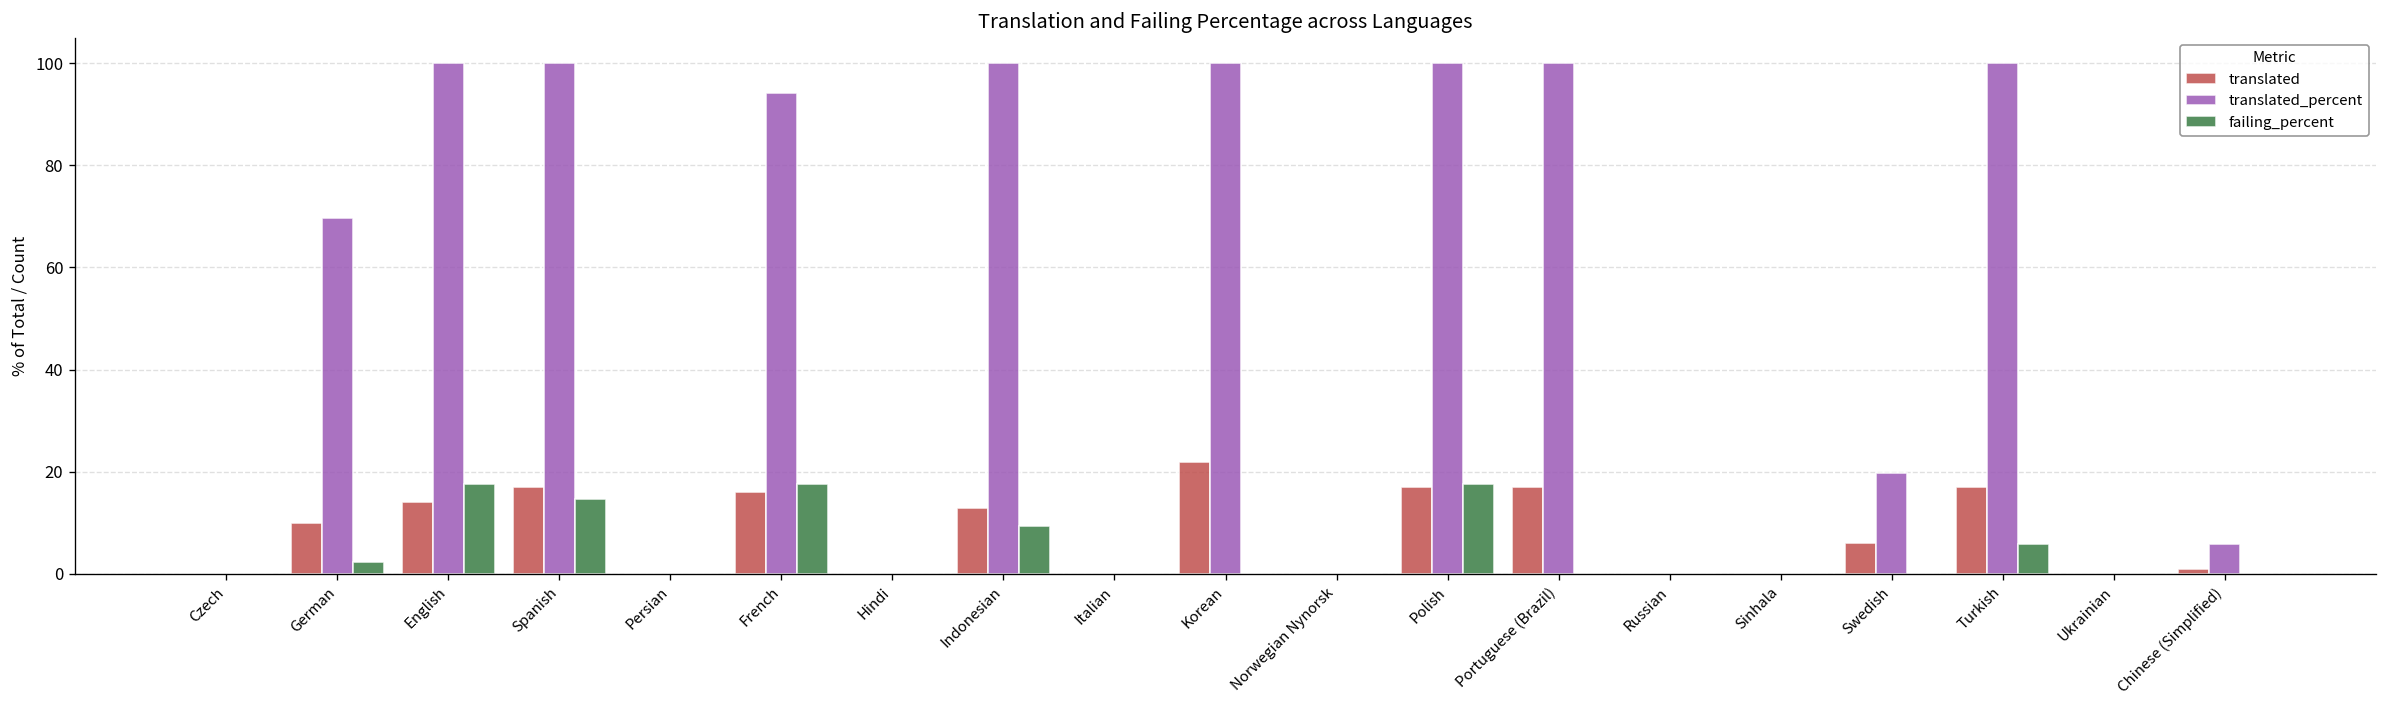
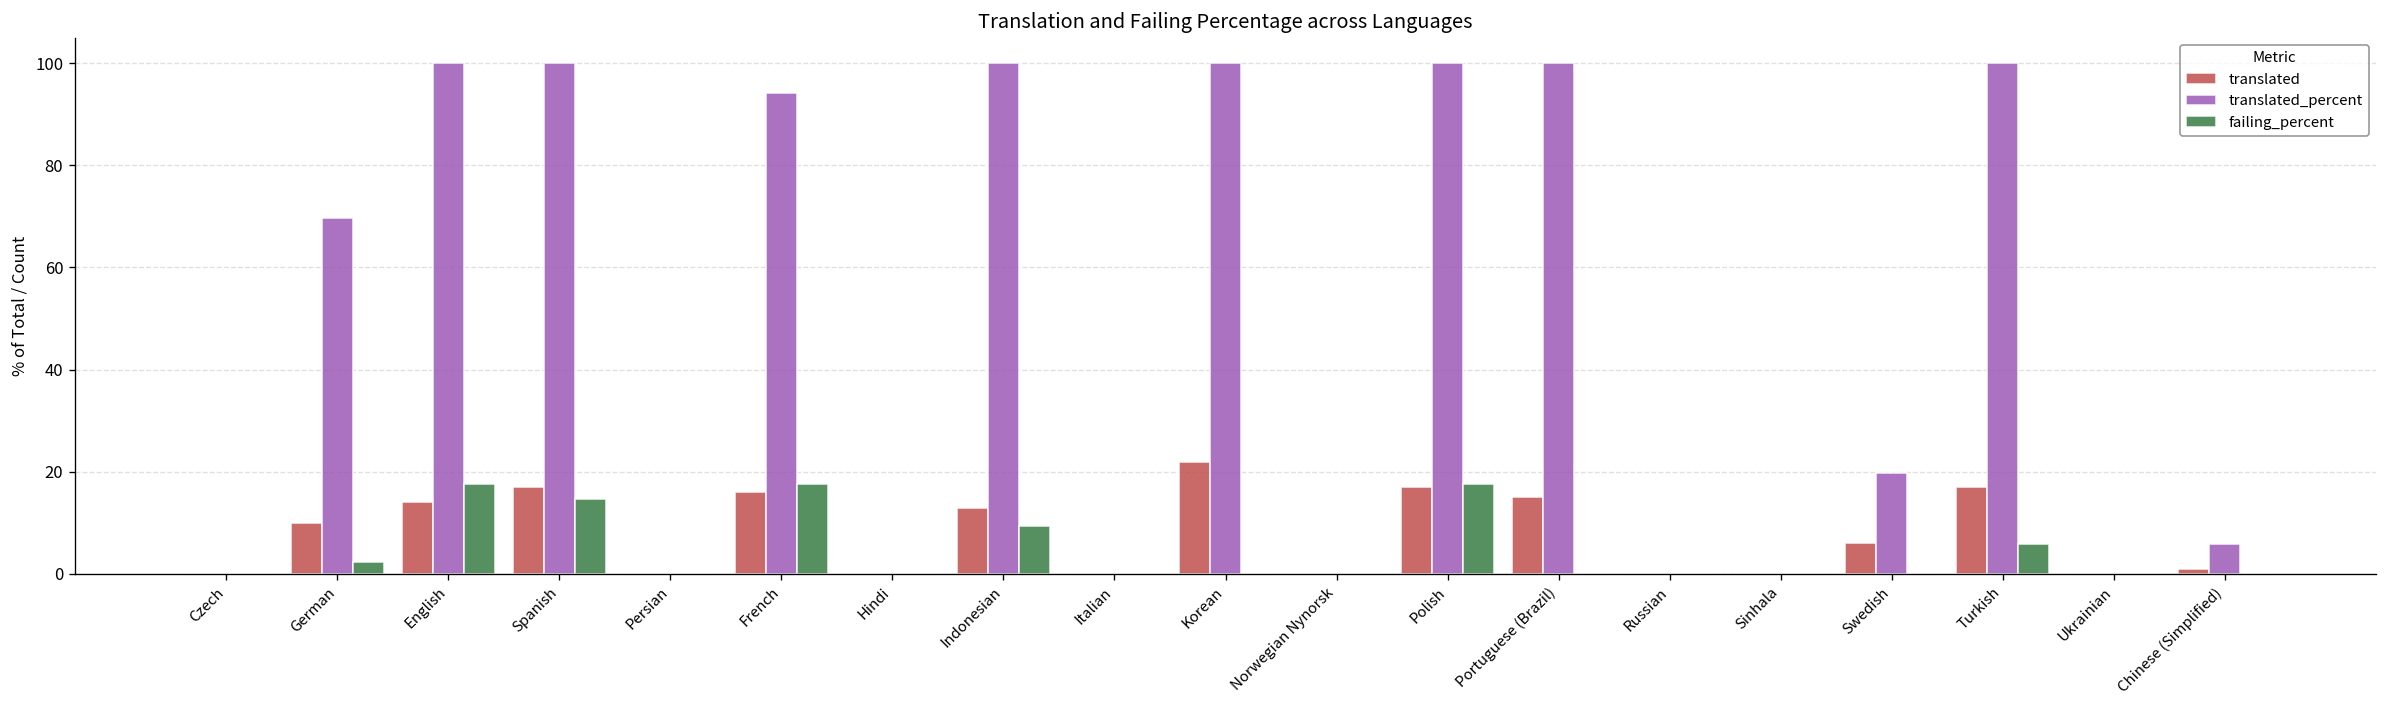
  {
    "translated": {
      "Czech": 0,
      "German": 10,
      "English": 14,
      "Spanish": 17,
      "Persian": 0,
      "French": 16,
      "Hindi": 0,
      "Indonesian": 13,
      "Italian": 0,
      "Korean": 22,
      "Norwegian Nynorsk": 0,
      "Polish": 17,
-     "Portuguese (Brazil)": 17,
+     "Portuguese (Brazil)": 15,
      "Russian": 0,
      "Sinhala": 0,
      "Swedish": 6,
      "Turkish": 17,
      "Ukrainian": 0,
      "Chinese (Simplified)": 1
    },
    "translated_percent": {
      "Czech": 0,
      "German": 70,
      "English": 100,
      "Spanish": 100,
      "Persian": 0,
      "French": 94,
      "Hindi": 0,
      "Indonesian": 100,
      "Italian": 0,
      "Korean": 100,
      "Norwegian Nynorsk": 0,
      "Polish": 100,
      "Portuguese (Brazil)": 100,
      "Russian": 0,
      "Sinhala": 0,
      "Swedish": 20,
      "Turkish": 100,
      "Ukrainian": 0,
      "Chinese (Simplified)": 6
    },
    "failing_percent": {
      "Czech": 0,
      "German": 2,
      "English": 18,
      "Spanish": 15,
      "Persian": 0,
      "French": 18,
      "Hindi": 0,
      "Indonesian": 9,
      "Italian": 0,
      "Korean": 0,
      "Norwegian Nynorsk": 0,
      "Polish": 18,
      "Portuguese (Brazil)": 0,
      "Russian": 0,
      "Sinhala": 0,
      "Swedish": 0,
      "Turkish": 6,
      "Ukrainian": 0,
      "Chinese (Simplified)": 0
    }
  }
